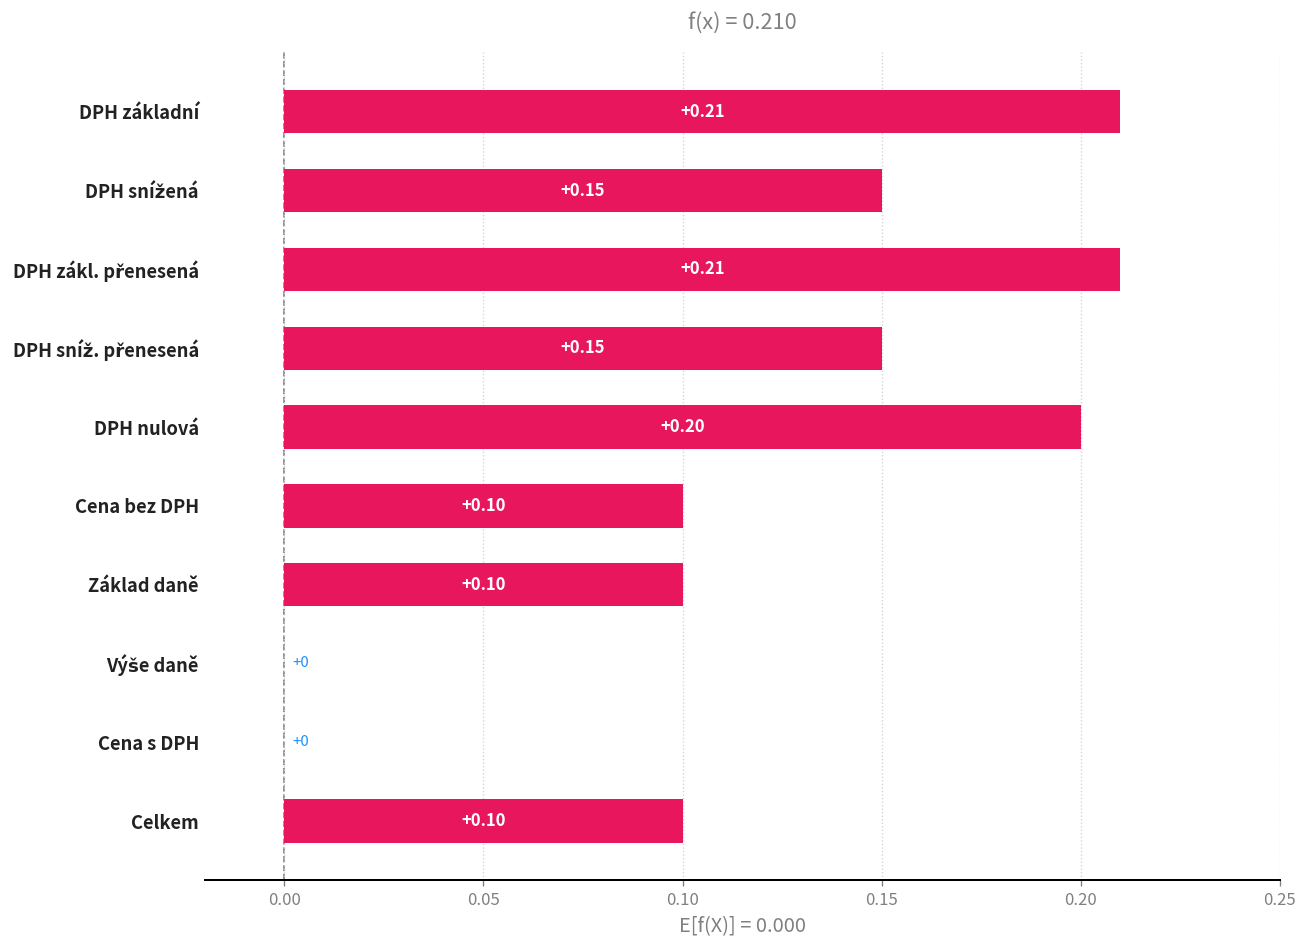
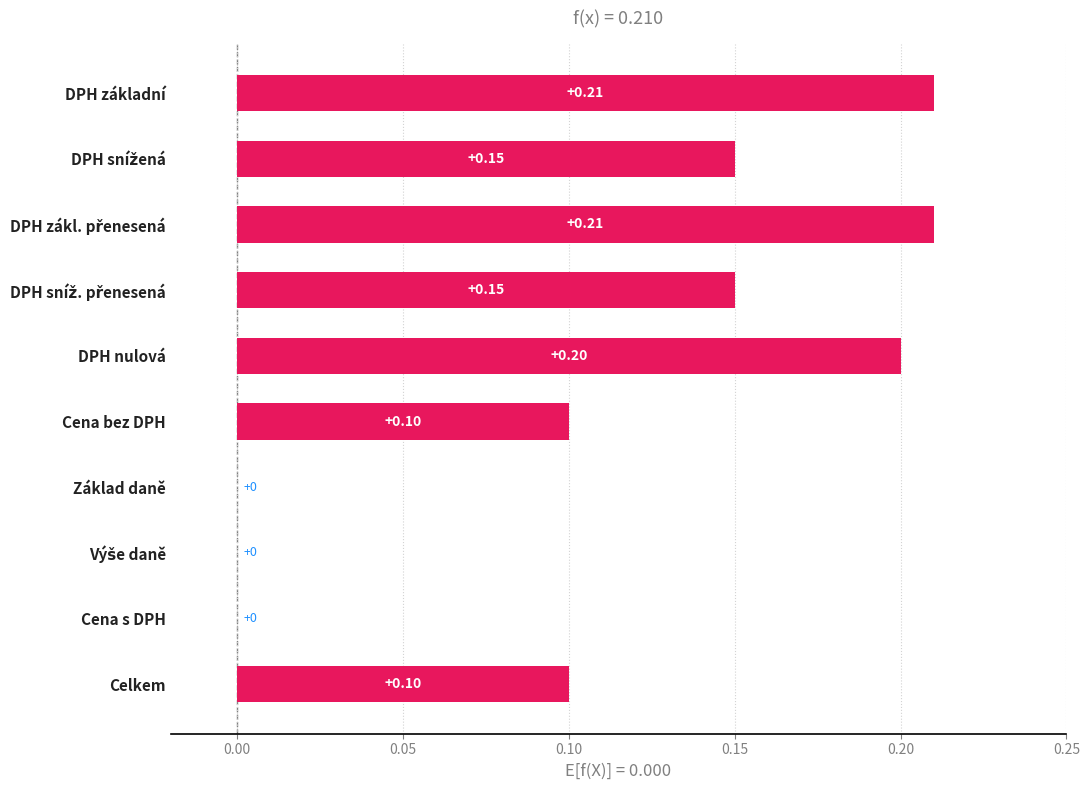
  {
    "DPH základní": "+0.21",
    "DPH snížená": "+0.15",
    "DPH zákl. přenesená": "+0.21",
    "DPH sníž. přenesená": "+0.15",
    "DPH nulová": "+0.20",
    "Cena bez DPH": "+0.10",
-   "Základ daně": "+0.10",
+   "Základ daně": "+0",
    "Výše daně": "+0",
    "Cena s DPH": "+0",
    "Celkem": "+0.10"
  }
